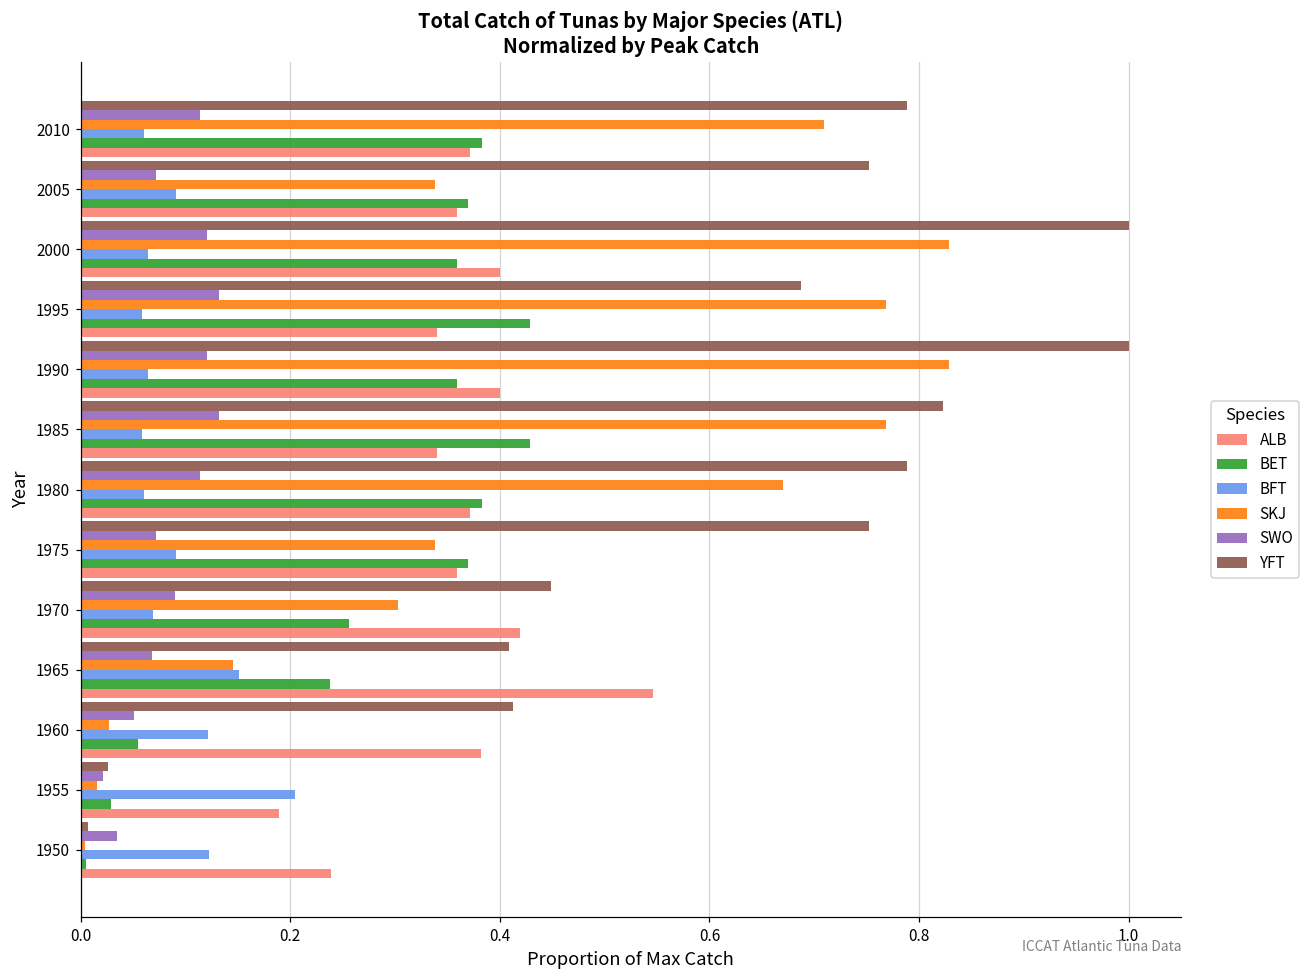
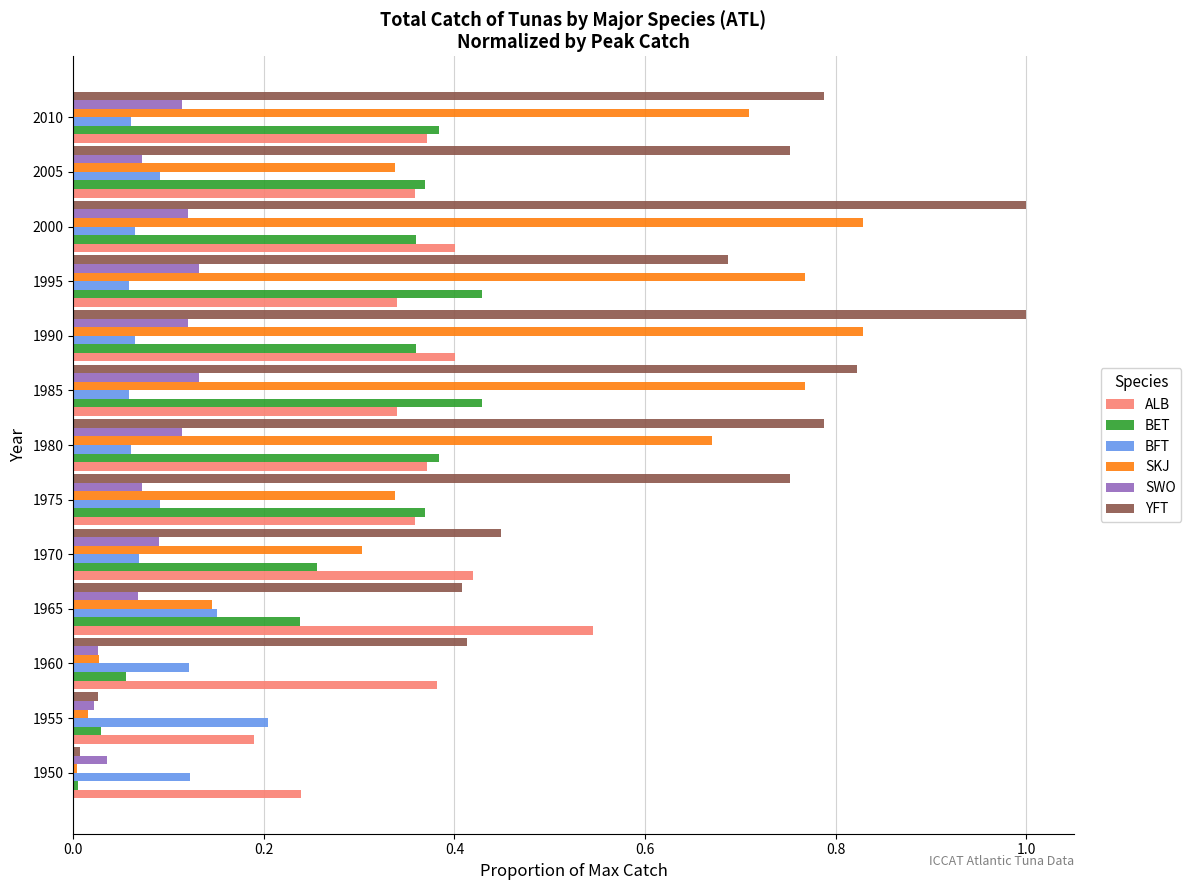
  {
    "ALB": {
      "2010": 0.37,
      "2005": 0.36,
      "2000": 0.40,
      "1995": 0.34,
      "1990": 0.40,
      "1985": 0.34,
      "1980": 0.37,
      "1975": 0.36,
      "1970": 0.42,
      "1965": 0.55,
      "1960": 0.38,
      "1955": 0.19,
      "1950": 0.24
    },
    "BET": {
      "2010": 0.38,
      "2005": 0.37,
      "2000": 0.36,
      "1995": 0.43,
      "1990": 0.36,
      "1985": 0.43,
      "1980": 0.38,
      "1975": 0.37,
      "1970": 0.26,
      "1965": 0.24,
      "1960": 0.05,
      "1955": 0.03,
      "1950": 0.00
    },
    "BFT": {
      "2010": 0.06,
      "2005": 0.09,
      "2000": 0.06,
      "1995": 0.06,
      "1990": 0.06,
      "1985": 0.06,
      "1980": 0.06,
      "1975": 0.09,
      "1970": 0.07,
      "1965": 0.15,
      "1960": 0.12,
      "1955": 0.20,
      "1950": 0.12
    },
    "SKJ": {
      "2010": 0.71,
      "2005": 0.34,
      "2000": 0.83,
      "1995": 0.77,
      "1990": 0.83,
      "1985": 0.77,
      "1980": 0.67,
      "1975": 0.34,
      "1970": 0.30,
      "1965": 0.15,
      "1960": 0.03,
      "1955": 0.02,
      "1950": 0.00
    },
    "SWO": {
      "2010": 0.11,
      "2005": 0.07,
      "2000": 0.12,
      "1995": 0.13,
      "1990": 0.12,
      "1985": 0.13,
      "1980": 0.11,
      "1975": 0.07,
      "1970": 0.09,
      "1965": 0.07,
-     "1960": 0.05,
+     "1960": 0.03,
      "1955": 0.02,
      "1950": 0.03
    },
    "YFT": {
      "2010": 0.79,
      "2005": 0.75,
      "2000": 1.00,
      "1995": 0.69,
      "1990": 1.00,
      "1985": 0.82,
      "1980": 0.79,
      "1975": 0.75,
      "1970": 0.45,
      "1965": 0.41,
      "1960": 0.41,
      "1955": 0.03,
      "1950": 0.01
    }
  }
